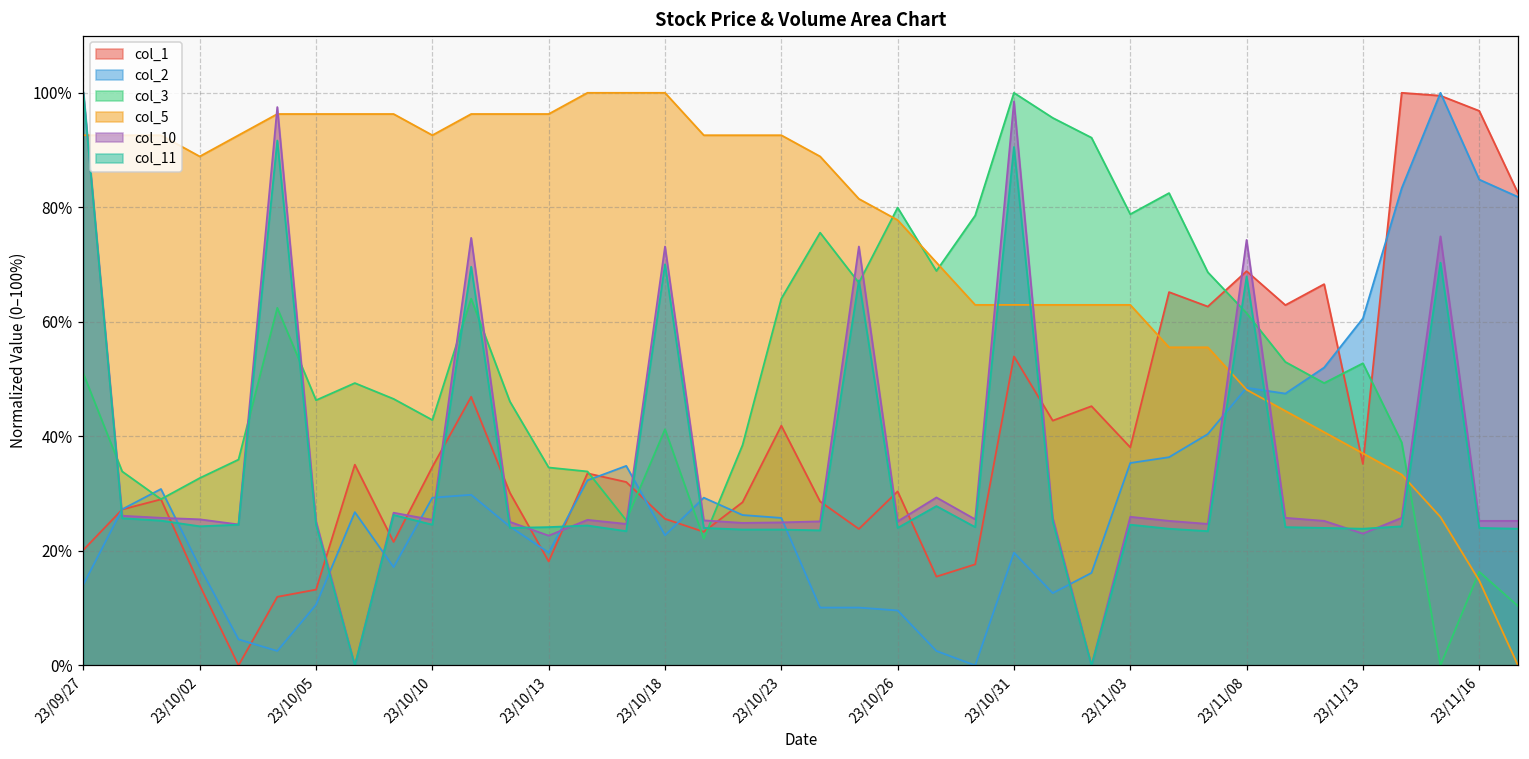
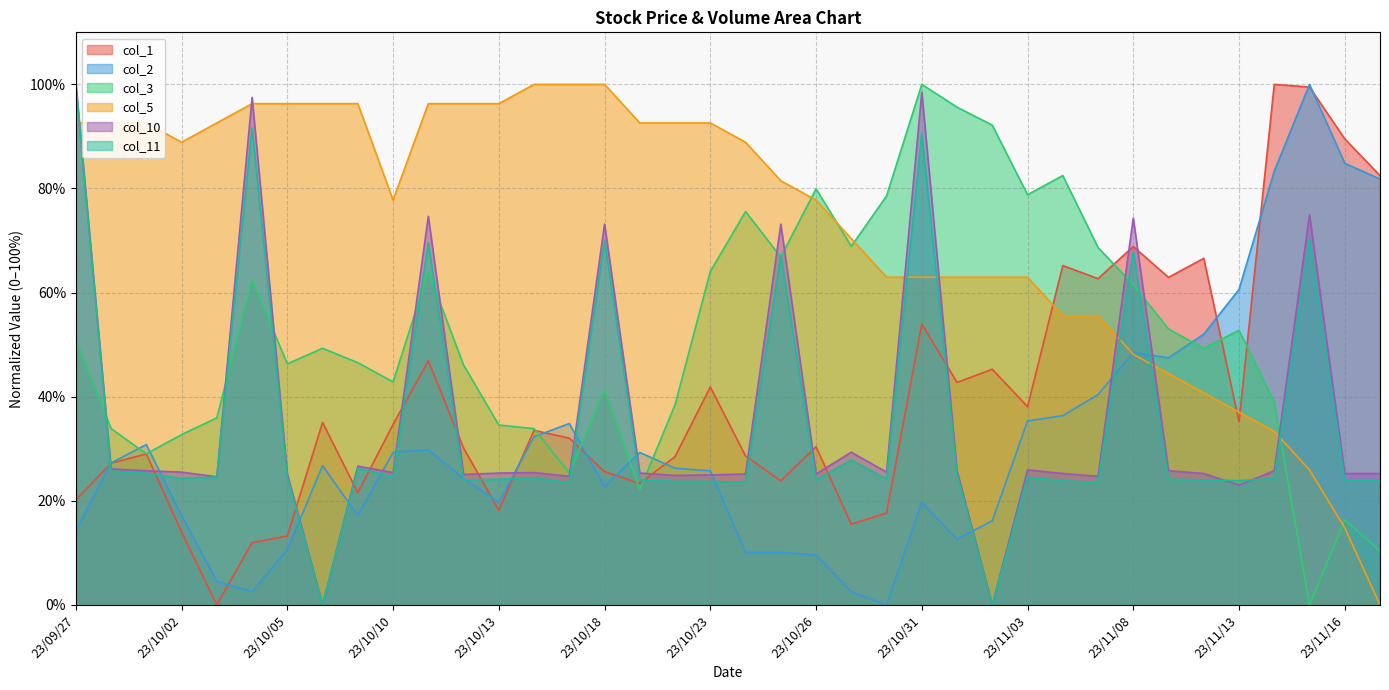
  {
    "col_1": {
      "23/09/27": "20%",
      "23/10/02": "14%",
      "23/10/05": "13%",
      "23/10/10": "35%",
      "23/10/13": "18%",
      "23/10/18": "26%",
      "23/10/23": "42%",
      "23/10/26": "30%",
      "23/10/31": "54%",
      "23/11/03": "38%",
      "23/11/08": "69%",
      "23/11/13": "35%",
-     "23/11/16": "97%"
+     "23/11/16": "90%"
    },
    "col_5": {
      "23/09/27": "93%",
      "23/10/02": "89%",
      "23/10/05": "96%",
-     "23/10/10": "93%",
+     "23/10/10": "78%",
      "23/10/13": "96%",
      "23/10/18": "100%",
      "23/10/23": "93%",
      "23/10/26": "78%",
      "23/10/31": "63%",
      "23/11/03": "63%",
      "23/11/13": "37%",
      "23/11/16": "15%"
    },
    "col_10": {
      "23/10/02": "26%",
      "23/10/05": "25%",
      "23/10/10": "25%",
-     "23/10/13": "23%",
+     "23/10/13": "25%",
      "23/10/18": "73%",
      "23/10/23": "25%",
      "23/10/26": "25%",
      "23/10/31": "98%",
      "23/11/03": "26%",
      "23/11/08": "74%",
      "23/11/13": "23%",
      "23/11/16": "25%"
    }
  }
